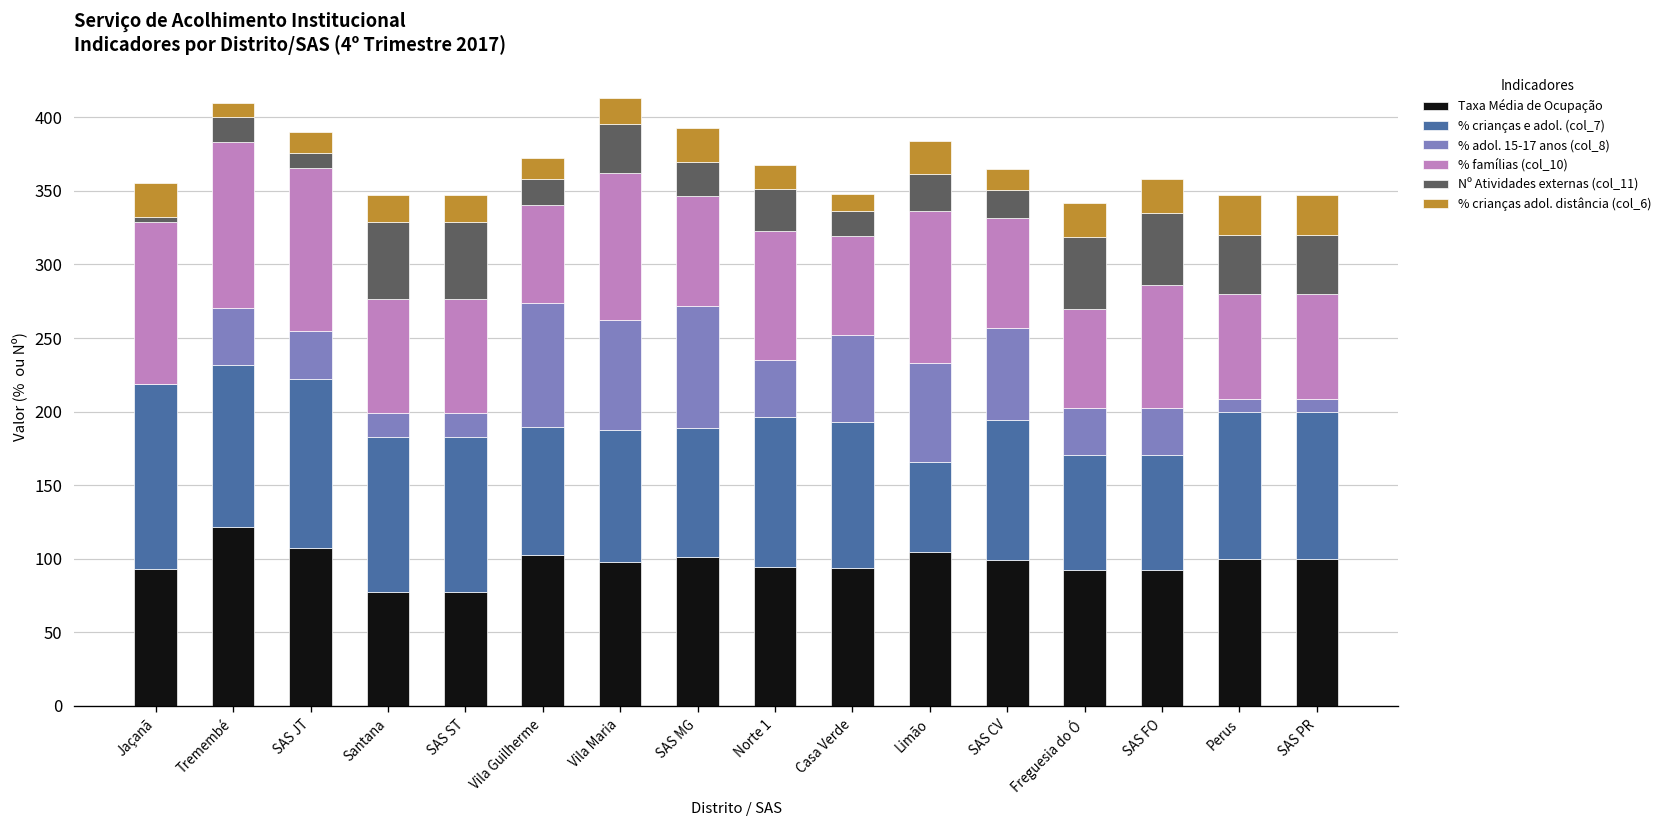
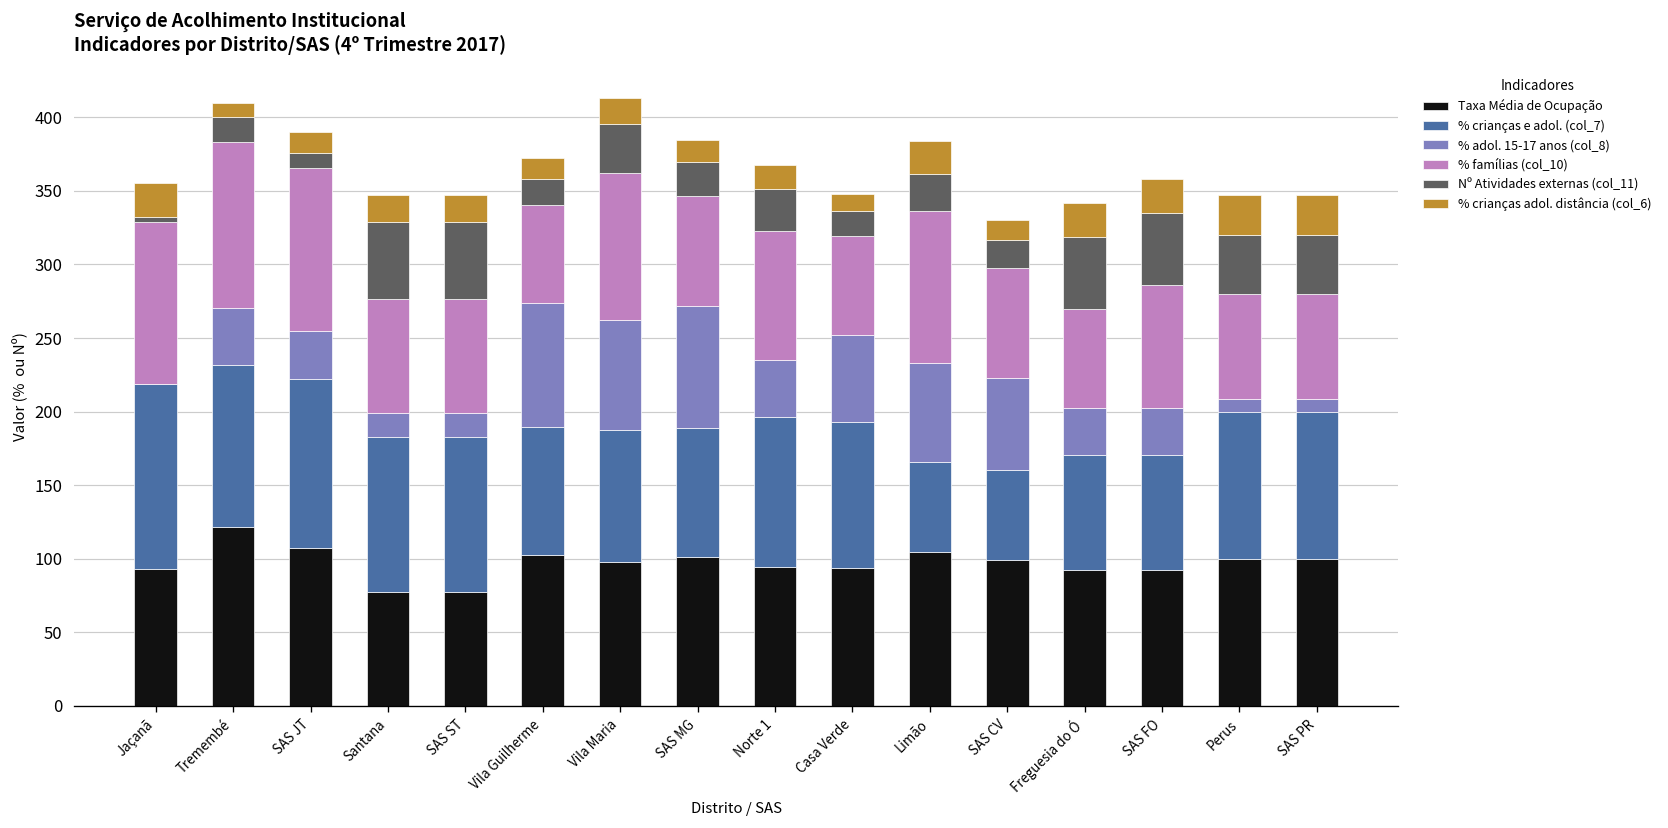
  {
    "Taxa Média de Ocupação": {
      "Jaçanã": 93,
      "Tremembé": 122,
      "SAS JT": 108,
      "Santana": 78,
      "SAS ST": 78,
      "Vila Guilherme": 103,
      "Vila Maria": 98,
      "SAS MG": 101,
      "Norte 1": 94,
      "Casa Verde": 94,
      "Limão": 104,
      "SAS CV": 99,
      "Freguesia do Ó": 92,
      "SAS FO": 92,
      "Perus": 100,
      "SAS PR": 100
    },
    "% crianças e adol. (col_7)": {
      "Jaçanã": 126,
      "Tremembé": 110,
      "SAS JT": 114,
      "Santana": 105,
      "SAS ST": 105,
      "Vila Guilherme": 87,
      "Vila Maria": 89,
      "SAS MG": 88,
      "Norte 1": 102,
      "Casa Verde": 99,
      "Limão": 61,
-     "SAS CV": 95,
+     "SAS CV": 61,
      "Freguesia do Ó": 78,
      "SAS FO": 78,
      "Perus": 100,
      "SAS PR": 100
    },
    "% adol. 15-17 anos (col_8)": {
      "Jaçanã": 0,
      "Tremembé": 39,
      "SAS JT": 32,
      "Santana": 17,
      "SAS ST": 17,
      "Vila Guilherme": 84,
      "Vila Maria": 75,
      "SAS MG": 83,
      "Norte 1": 39,
      "Casa Verde": 59,
      "Limão": 68,
      "SAS CV": 62,
      "Freguesia do Ó": 32,
      "SAS FO": 32,
      "Perus": 8,
      "SAS PR": 8
    },
    "% famílias (col_10)": {
      "Jaçanã": 110,
      "Tremembé": 112,
      "SAS JT": 111,
      "Santana": 77,
      "SAS ST": 77,
      "Vila Guilherme": 67,
      "Vila Maria": 100,
      "SAS MG": 75,
      "Norte 1": 87,
      "Casa Verde": 67,
      "Limão": 103,
      "SAS CV": 75,
      "Freguesia do Ó": 67,
      "SAS FO": 84,
      "Perus": 72,
      "SAS PR": 72
    },
    "Nº Atividades externas (col_11)": {
      "Jaçanã": 4,
      "Tremembé": 17,
      "SAS JT": 10,
      "Santana": 52,
      "SAS ST": 52,
      "Vila Guilherme": 18,
      "Vila Maria": 33,
      "SAS MG": 23,
      "Norte 1": 29,
      "Casa Verde": 17,
      "Limão": 25,
      "SAS CV": 19,
      "Freguesia do Ó": 49,
      "SAS FO": 49,
      "Perus": 40,
      "SAS PR": 40
    },
    "% crianças adol. distância (col_6)": {
      "Jaçanã": 23,
      "Tremembé": 10,
      "SAS JT": 14,
      "Santana": 18,
      "SAS ST": 18,
      "Vila Guilherme": 14,
      "Vila Maria": 18,
-     "SAS MG": 24,
+     "SAS MG": 15,
      "Norte 1": 16,
      "Casa Verde": 12,
      "Limão": 22,
      "SAS CV": 14,
      "Freguesia do Ó": 23,
      "SAS FO": 23,
      "Perus": 27,
      "SAS PR": 27
    }
  }
